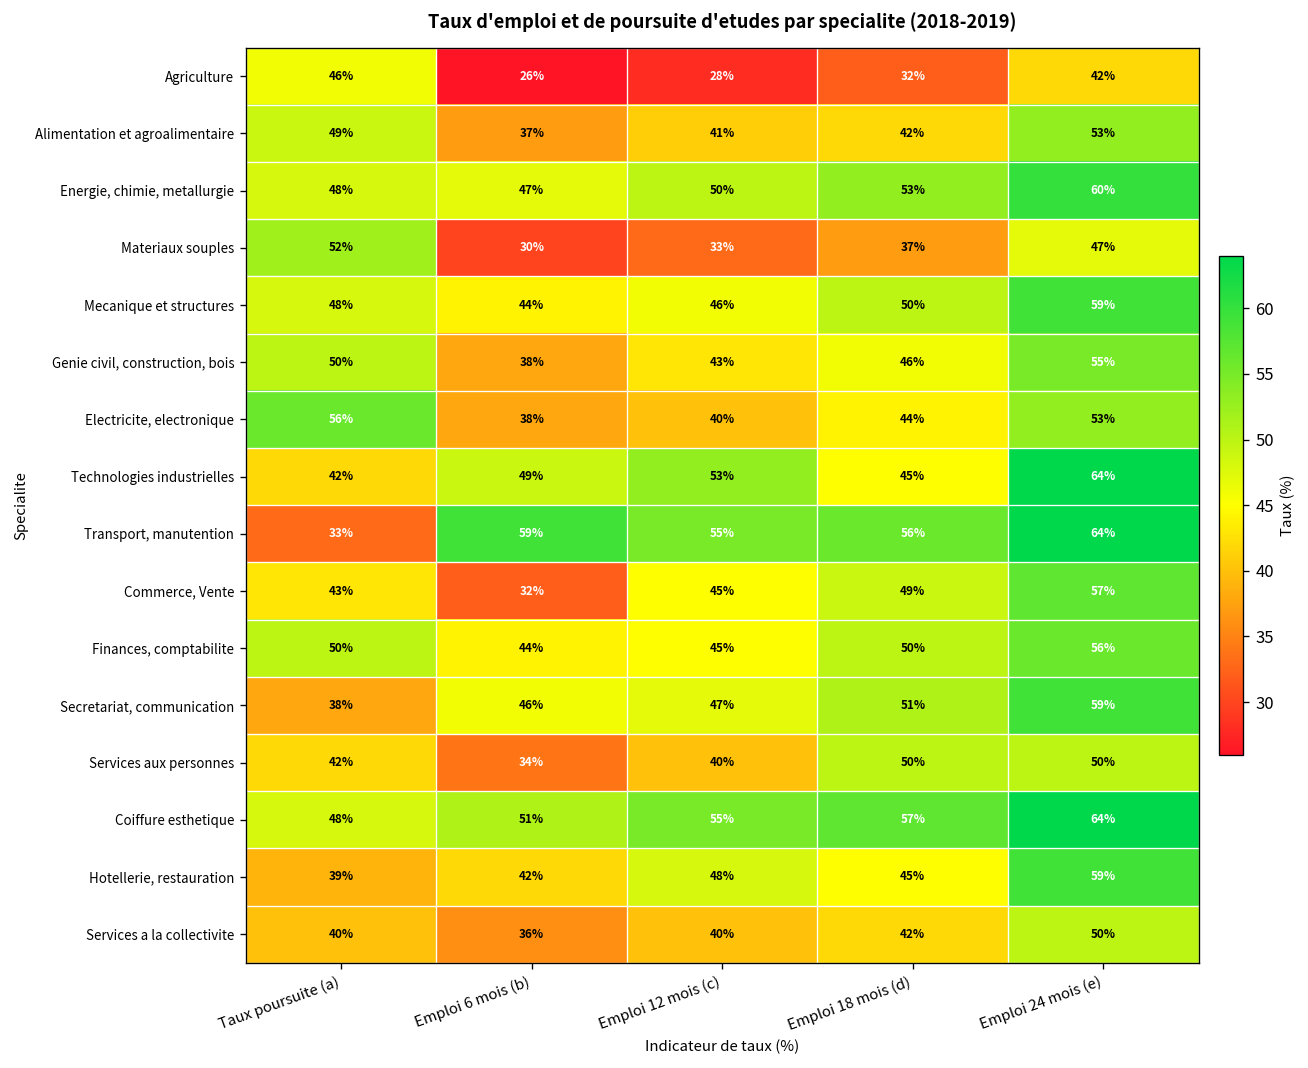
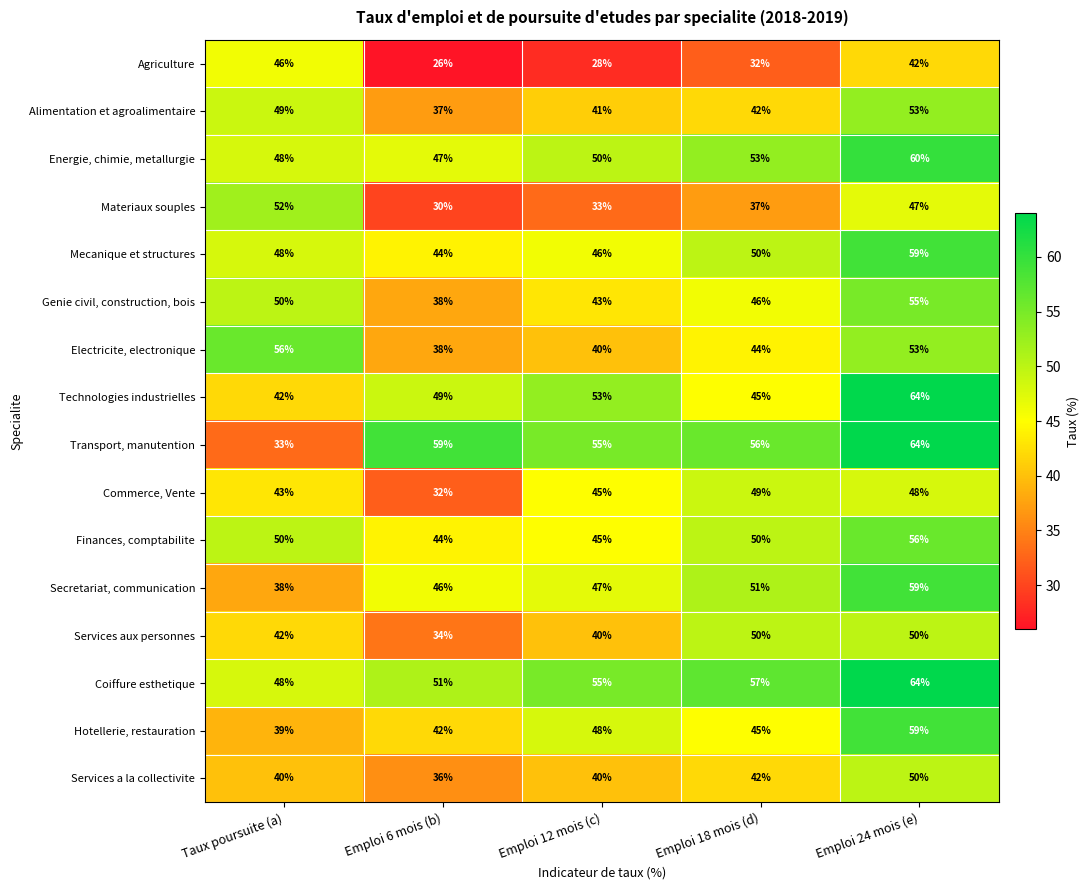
  {
    "Agriculture": {
      "Taux poursuite (a)": "46%",
      "Emploi 6 mois (b)": "26%",
      "Emploi 12 mois (c)": "28%",
      "Emploi 18 mois (d)": "32%",
      "Emploi 24 mois (e)": "42%"
    },
    "Alimentation et agroalimentaire": {
      "Taux poursuite (a)": "49%",
      "Emploi 6 mois (b)": "37%",
      "Emploi 12 mois (c)": "41%",
      "Emploi 18 mois (d)": "42%",
      "Emploi 24 mois (e)": "53%"
    },
    "Energie, chimie, metallurgie": {
      "Taux poursuite (a)": "48%",
      "Emploi 6 mois (b)": "47%",
      "Emploi 12 mois (c)": "50%",
      "Emploi 18 mois (d)": "53%",
      "Emploi 24 mois (e)": "60%"
    },
    "Materiaux souples": {
      "Taux poursuite (a)": "52%",
      "Emploi 6 mois (b)": "30%",
      "Emploi 12 mois (c)": "33%",
      "Emploi 18 mois (d)": "37%",
      "Emploi 24 mois (e)": "47%"
    },
    "Mecanique et structures": {
      "Taux poursuite (a)": "48%",
      "Emploi 6 mois (b)": "44%",
      "Emploi 12 mois (c)": "46%",
      "Emploi 18 mois (d)": "50%",
      "Emploi 24 mois (e)": "59%"
    },
    "Genie civil, construction, bois": {
      "Taux poursuite (a)": "50%",
      "Emploi 6 mois (b)": "38%",
      "Emploi 12 mois (c)": "43%",
      "Emploi 18 mois (d)": "46%",
      "Emploi 24 mois (e)": "55%"
    },
    "Electricite, electronique": {
      "Taux poursuite (a)": "56%",
      "Emploi 6 mois (b)": "38%",
      "Emploi 12 mois (c)": "40%",
      "Emploi 18 mois (d)": "44%",
      "Emploi 24 mois (e)": "53%"
    },
    "Technologies industrielles": {
      "Taux poursuite (a)": "42%",
      "Emploi 6 mois (b)": "49%",
      "Emploi 12 mois (c)": "53%",
      "Emploi 18 mois (d)": "45%",
      "Emploi 24 mois (e)": "64%"
    },
    "Transport, manutention": {
      "Taux poursuite (a)": "33%",
      "Emploi 6 mois (b)": "59%",
      "Emploi 12 mois (c)": "55%",
      "Emploi 18 mois (d)": "56%",
      "Emploi 24 mois (e)": "64%"
    },
    "Commerce, Vente": {
      "Taux poursuite (a)": "43%",
      "Emploi 6 mois (b)": "32%",
      "Emploi 12 mois (c)": "45%",
      "Emploi 18 mois (d)": "49%",
-     "Emploi 24 mois (e)": "57%"
+     "Emploi 24 mois (e)": "48%"
    },
    "Finances, comptabilite": {
      "Taux poursuite (a)": "50%",
      "Emploi 6 mois (b)": "44%",
      "Emploi 12 mois (c)": "45%",
      "Emploi 18 mois (d)": "50%",
      "Emploi 24 mois (e)": "56%"
    },
    "Secretariat, communication": {
      "Taux poursuite (a)": "38%",
      "Emploi 6 mois (b)": "46%",
      "Emploi 12 mois (c)": "47%",
      "Emploi 18 mois (d)": "51%",
      "Emploi 24 mois (e)": "59%"
    },
    "Services aux personnes": {
      "Taux poursuite (a)": "42%",
      "Emploi 6 mois (b)": "34%",
      "Emploi 12 mois (c)": "40%",
      "Emploi 18 mois (d)": "50%",
      "Emploi 24 mois (e)": "50%"
    },
    "Coiffure esthetique": {
      "Taux poursuite (a)": "48%",
      "Emploi 6 mois (b)": "51%",
      "Emploi 12 mois (c)": "55%",
      "Emploi 18 mois (d)": "57%",
      "Emploi 24 mois (e)": "64%"
    },
    "Hotellerie, restauration": {
      "Taux poursuite (a)": "39%",
      "Emploi 6 mois (b)": "42%",
      "Emploi 12 mois (c)": "48%",
      "Emploi 18 mois (d)": "45%",
      "Emploi 24 mois (e)": "59%"
    },
    "Services a la collectivite": {
      "Taux poursuite (a)": "40%",
      "Emploi 6 mois (b)": "36%",
      "Emploi 12 mois (c)": "40%",
      "Emploi 18 mois (d)": "42%",
      "Emploi 24 mois (e)": "50%"
    }
  }
